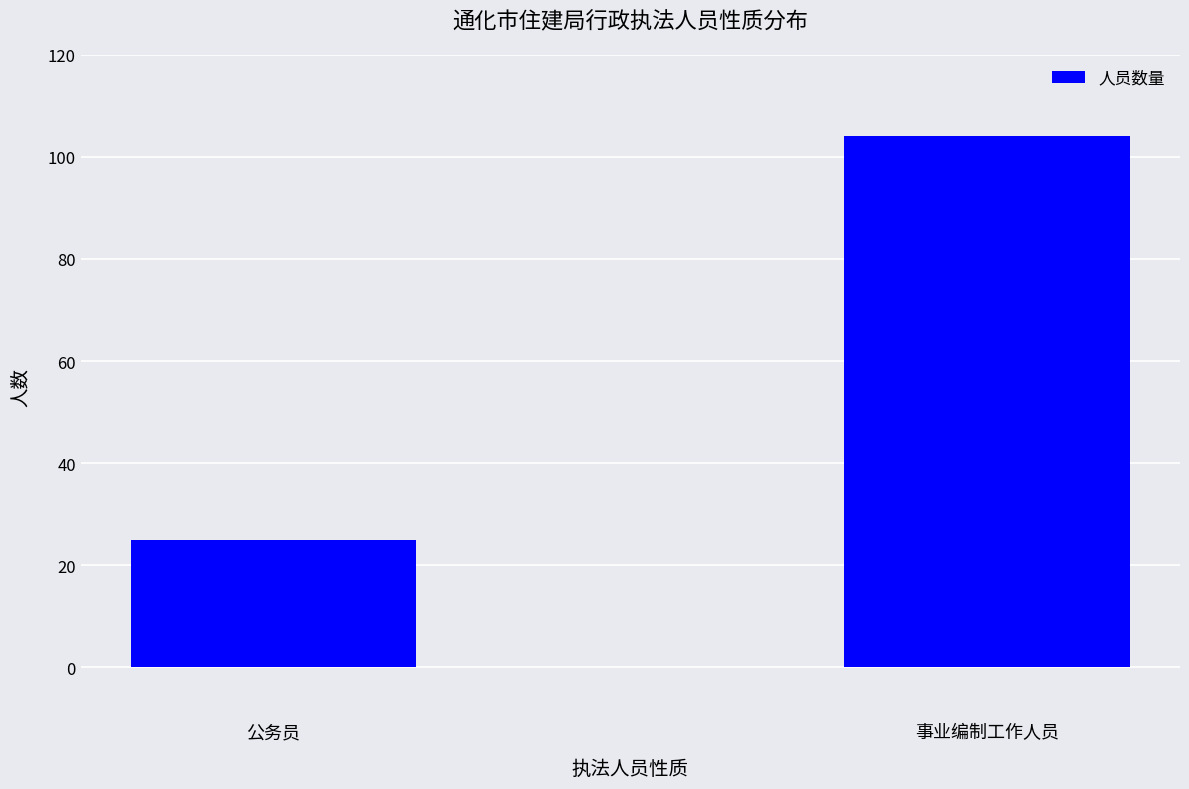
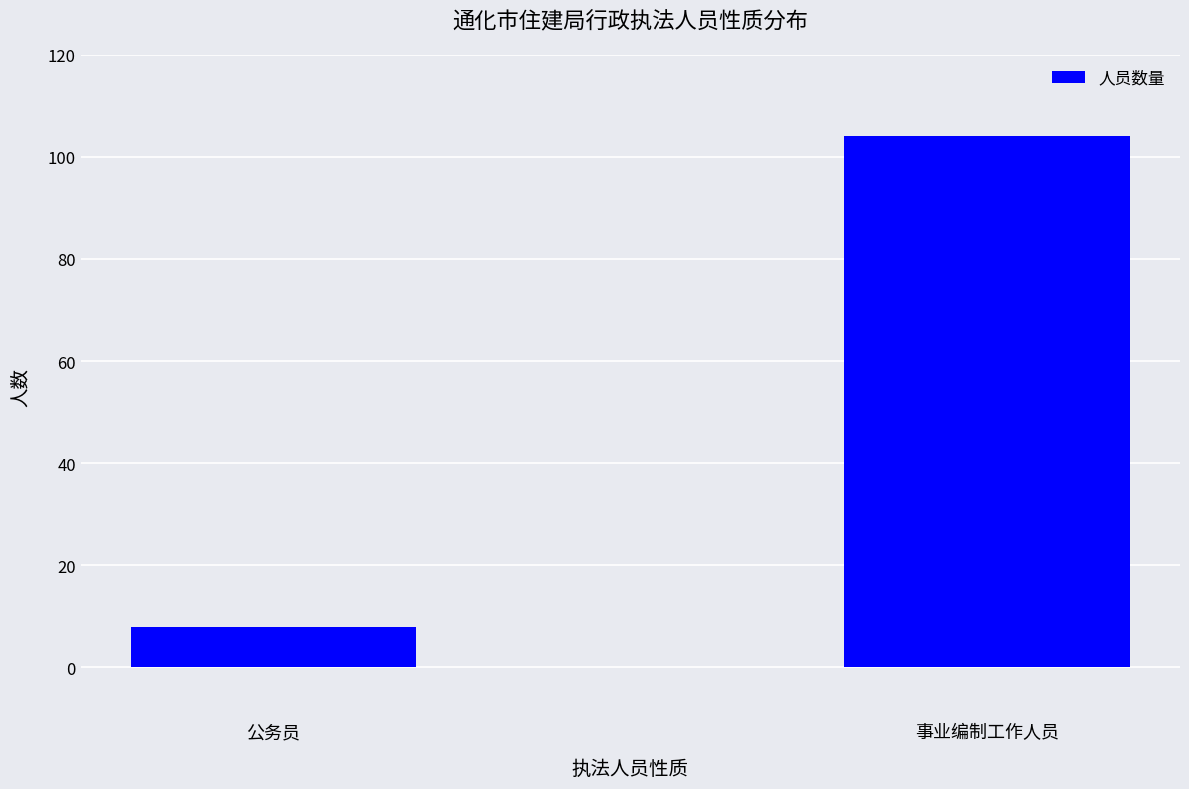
  {
-   "公务员": 25,
+   "公务员": 8,
    "事业编制工作人员": 104
  }
